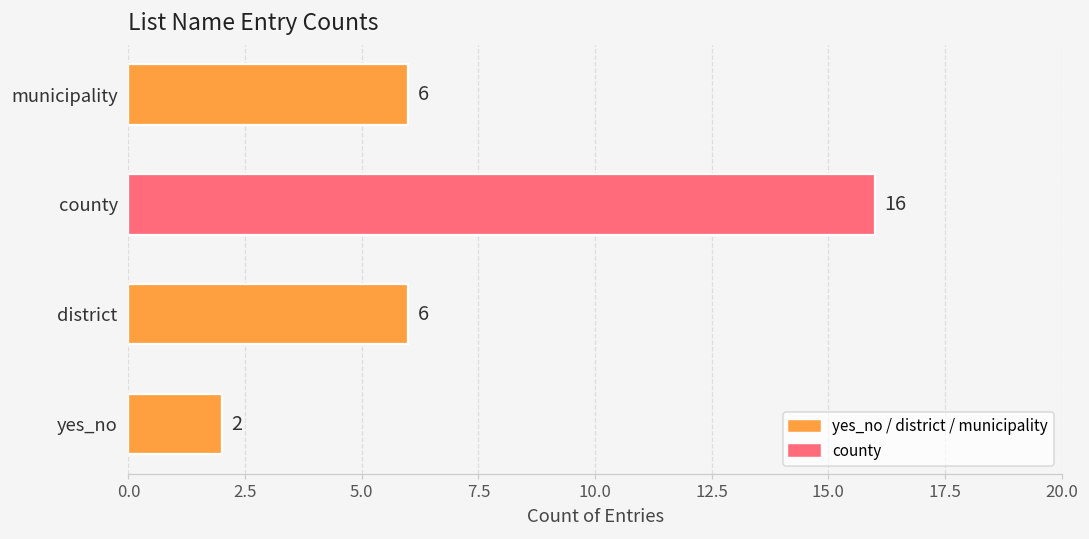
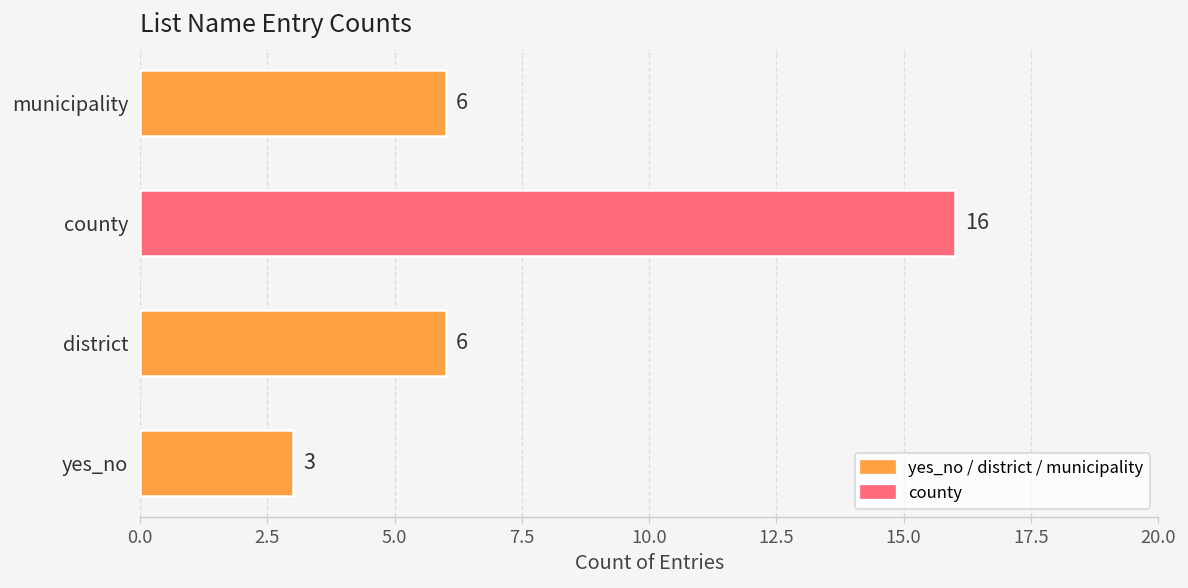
  {
    "municipality": 6,
    "county": 16,
    "district": 6,
-   "yes_no": 2
+   "yes_no": 3
  }
